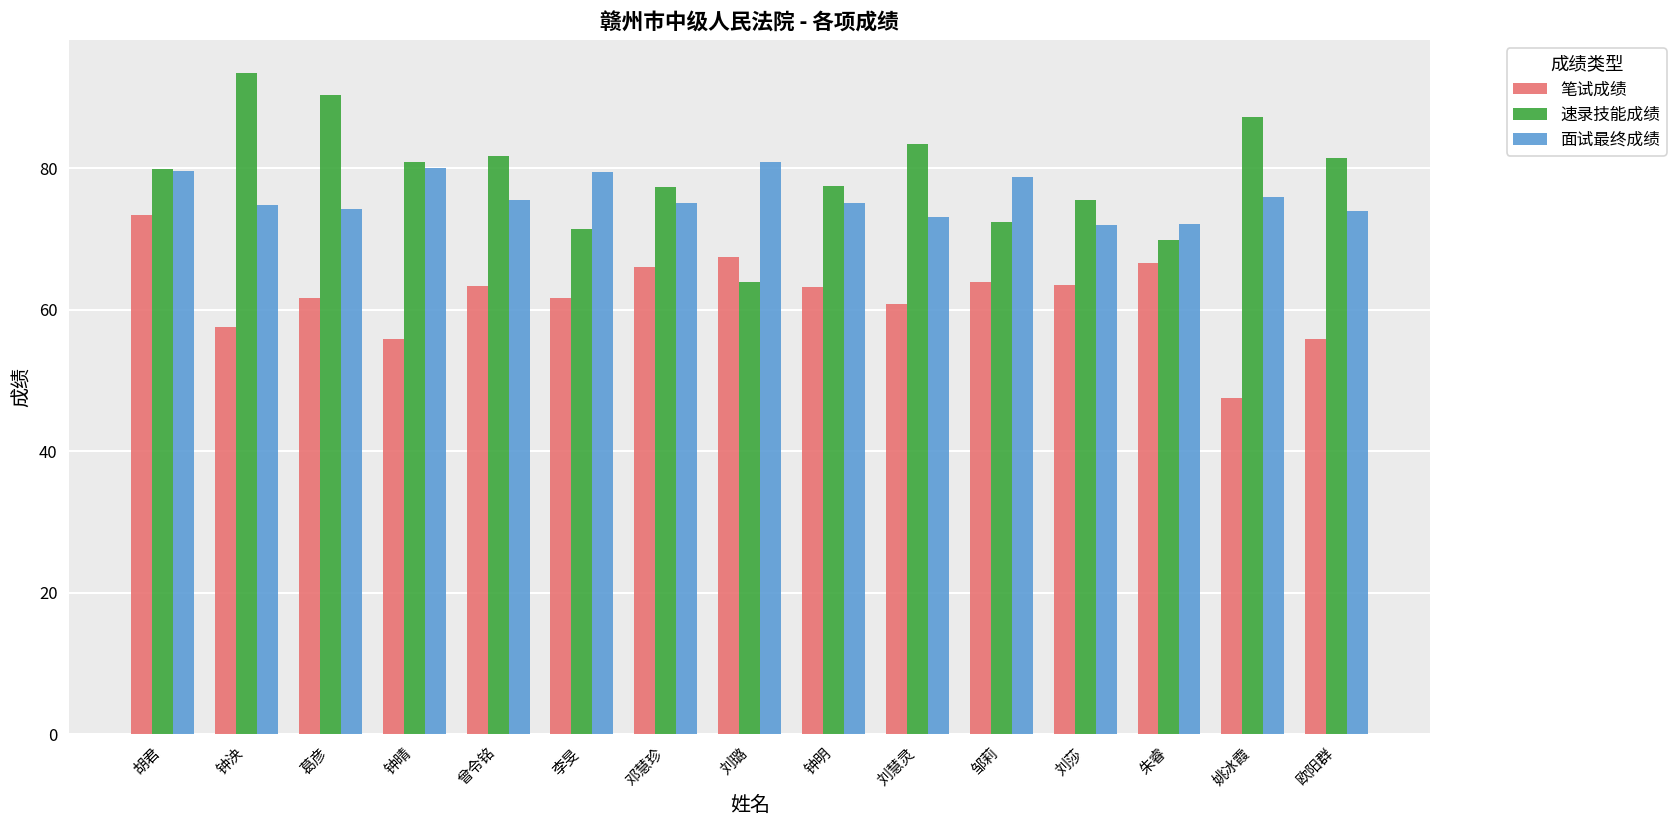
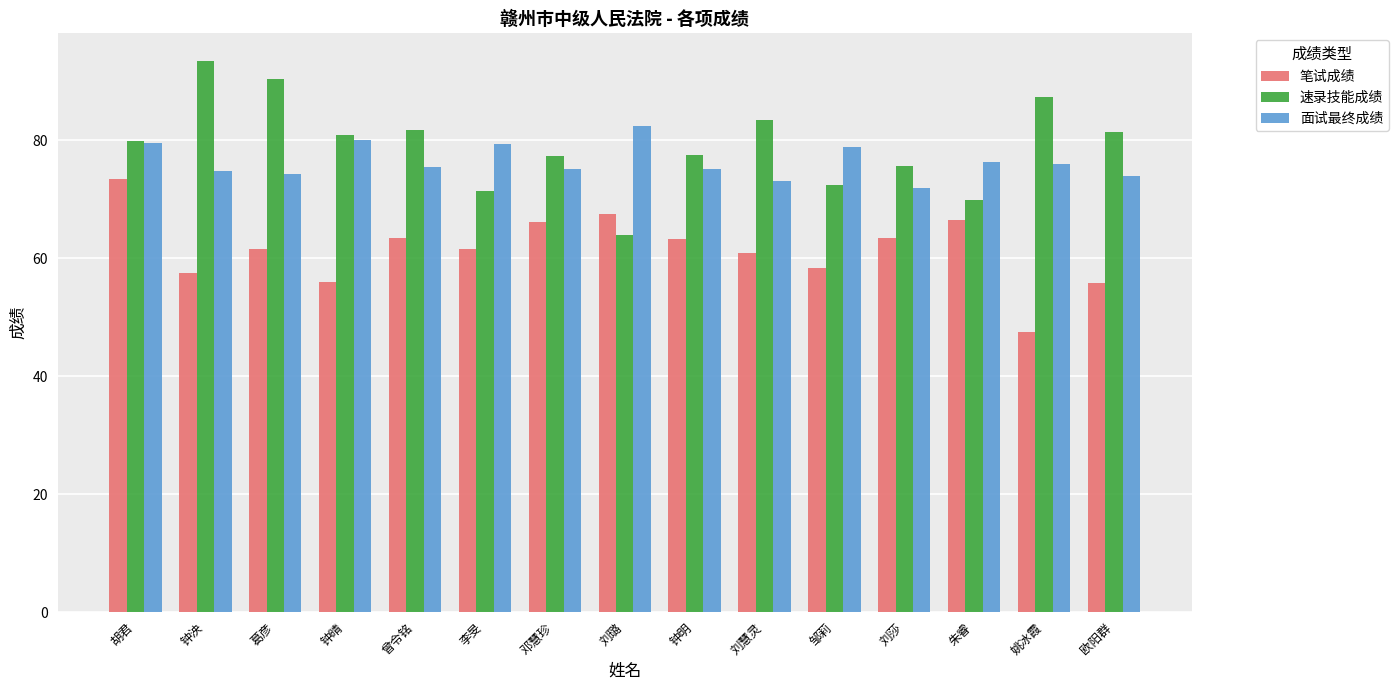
  {
    "笔试成绩": {
      "胡君": 73,
      "钟泱": 58,
      "葛彦": 62,
      "钟晴": 56,
      "曾令铭": 63,
      "李旻": 62,
      "邓慧珍": 66,
      "刘璐": 67,
      "钟明": 63,
      "刘慧灵": 61,
-     "邹莉": 64,
+     "邹莉": 58,
      "刘莎": 63,
      "朱睿": 67,
      "姚冰霞": 47,
      "欧阳群": 56
    },
    "速录技能成绩": {
      "胡君": 80,
      "钟泱": 93,
      "葛彦": 90,
      "钟晴": 81,
      "曾令铭": 82,
      "李旻": 71,
      "邓慧珍": 77,
      "刘璐": 64,
      "钟明": 78,
      "刘慧灵": 83,
      "邹莉": 72,
      "刘莎": 76,
      "朱睿": 70,
      "姚冰霞": 87,
      "欧阳群": 81
    },
    "面试最终成绩": {
      "胡君": 80,
      "钟泱": 75,
      "葛彦": 74,
      "钟晴": 80,
      "曾令铭": 75,
      "李旻": 79,
      "邓慧珍": 75,
-     "刘璐": 81,
+     "刘璐": 82,
      "钟明": 75,
      "刘慧灵": 73,
      "邹莉": 79,
      "刘莎": 72,
-     "朱睿": 72,
+     "朱睿": 76,
      "姚冰霞": 76,
      "欧阳群": 74
    }
  }
